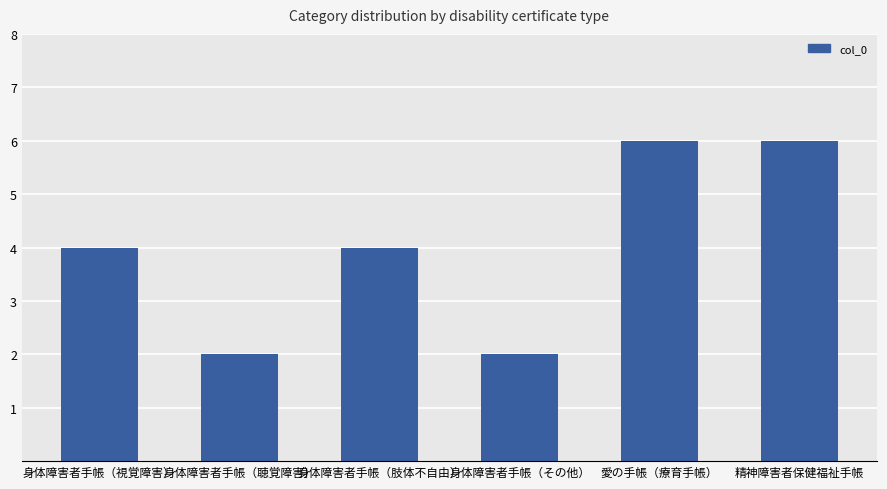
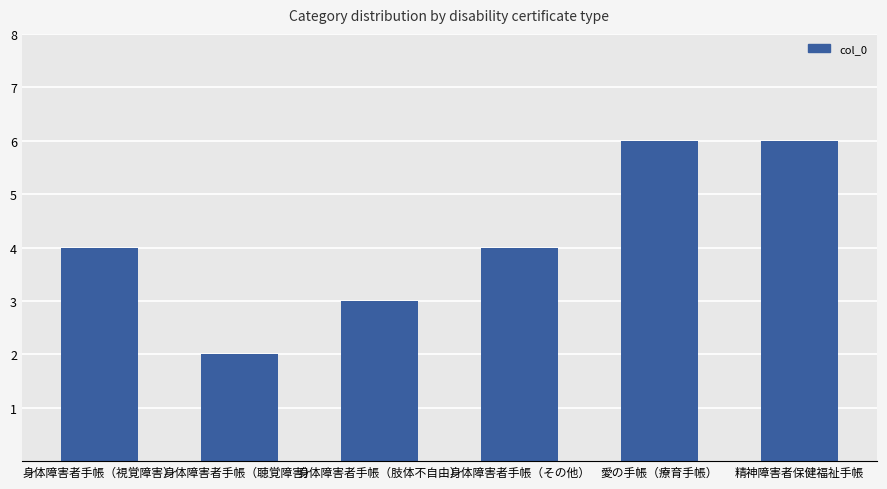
  {
    "身体障害者手帳（視覚障害）": 4,
    "身体障害者手帳（聴覚障害）": 2,
-   "身体障害者手帳（肢体不自由）": 4,
-   "身体障害者手帳（その他）": 2,
+   "身体障害者手帳（肢体不自由）": 3,
+   "身体障害者手帳（その他）": 4,
    "愛の手帳（療育手帳）": 6,
    "精神障害者保健福祉手帳": 6
  }
